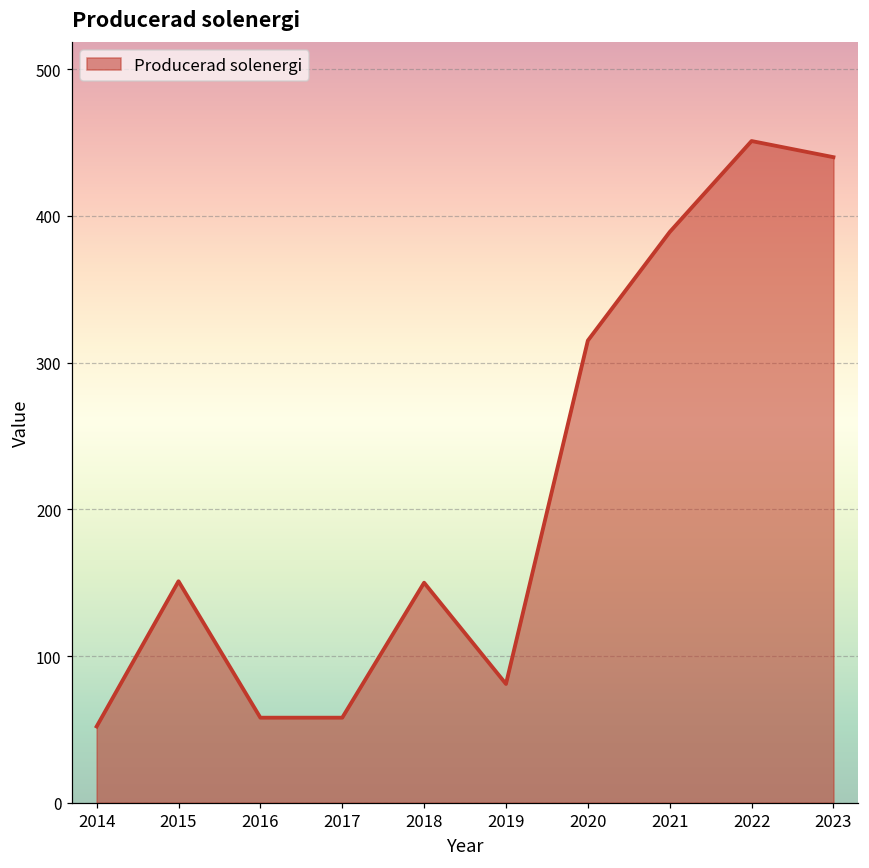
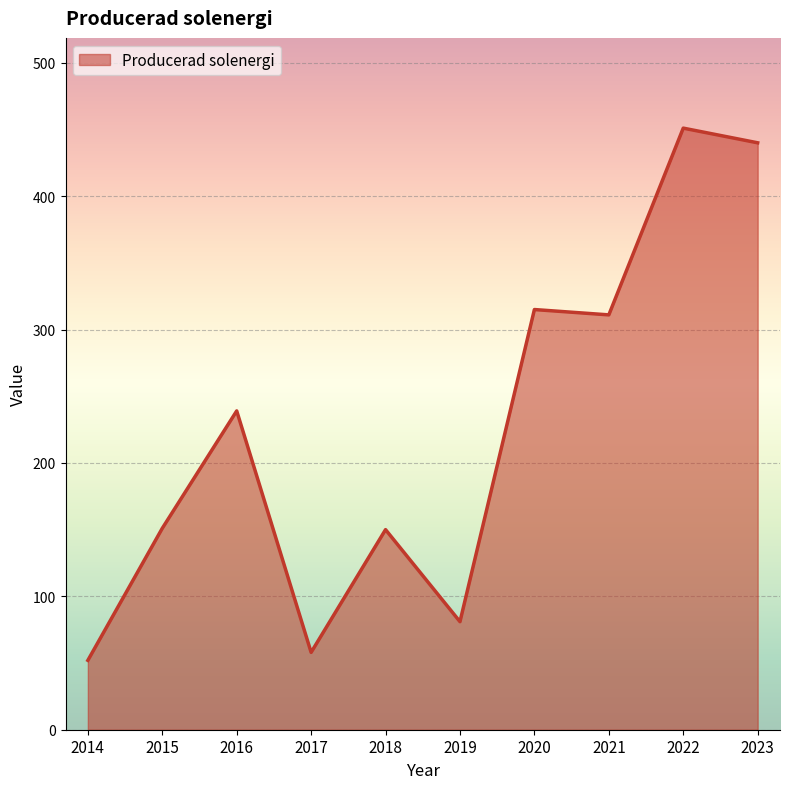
  {
    "2014": 52,
    "2015": 151,
-   "2016": 58,
+   "2016": 239,
    "2017": 58,
    "2018": 150,
    "2019": 81,
    "2020": 315,
-   "2021": 389,
+   "2021": 311,
    "2022": 451,
    "2023": 440
  }
